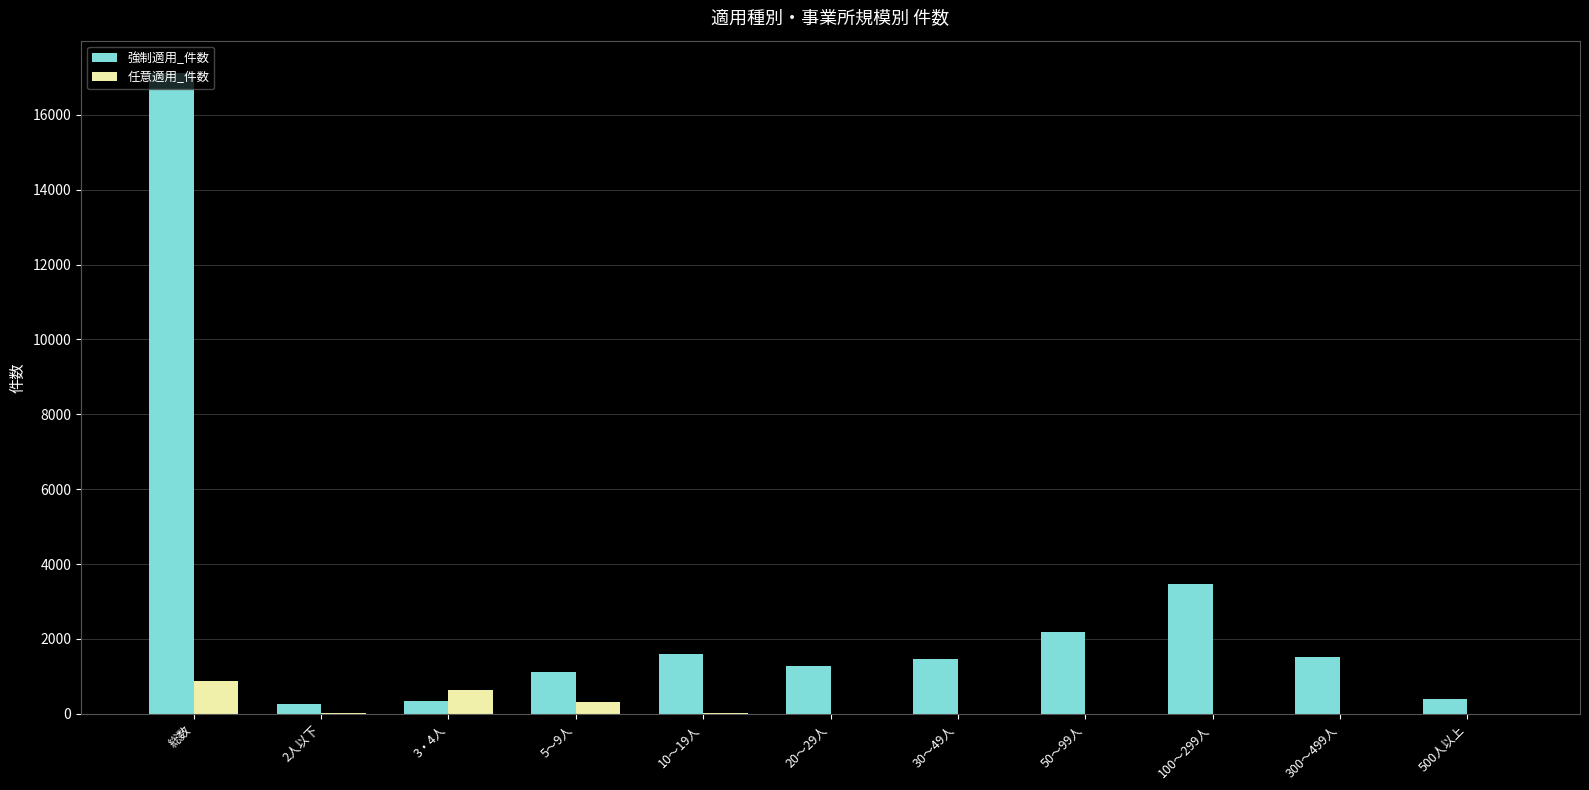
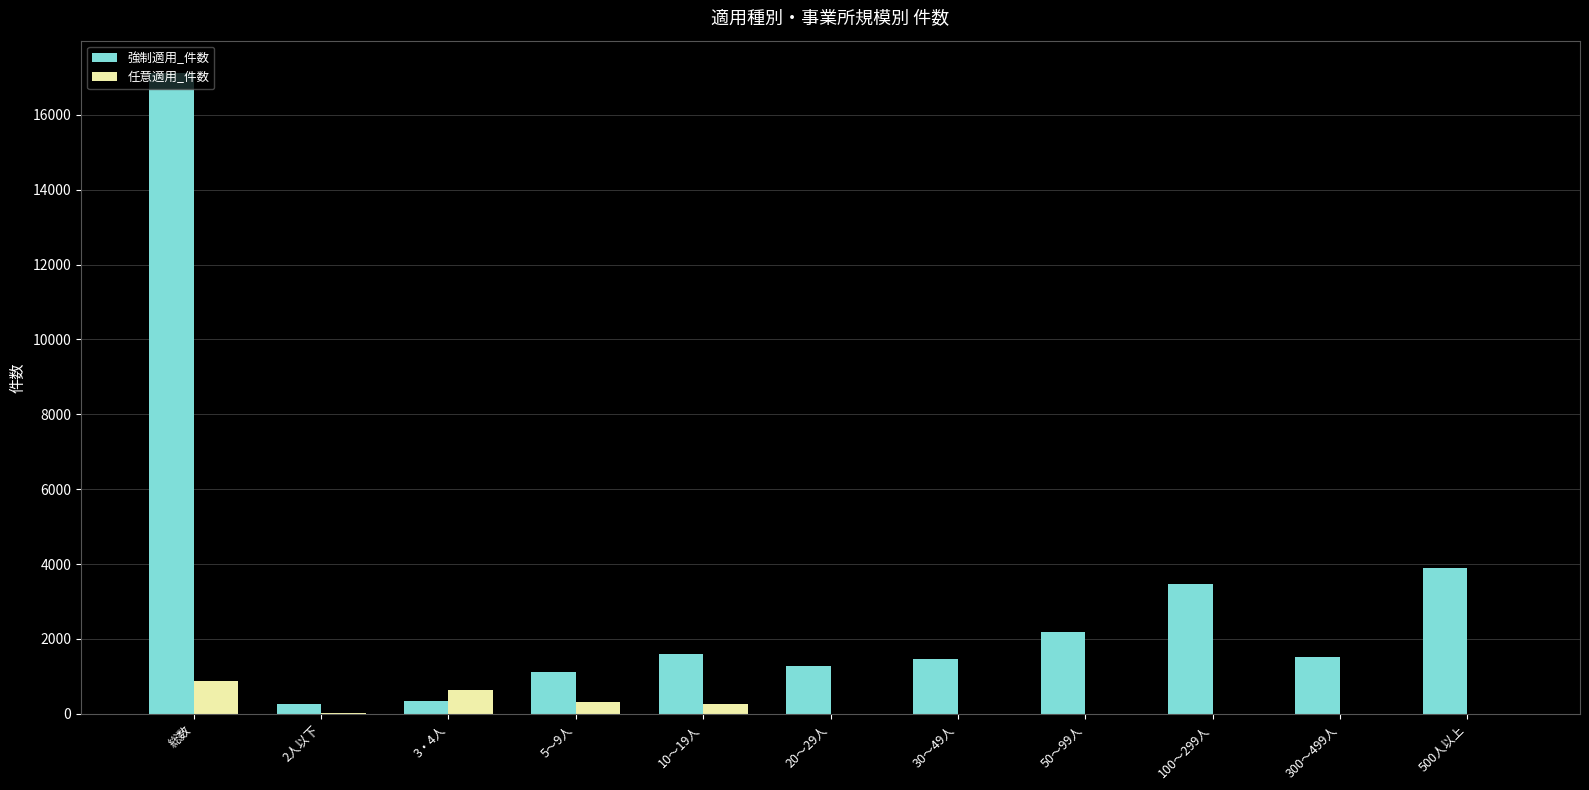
  {
    "強制適用_件数": {
      "2人以下": 300,
      "3・4人": 300,
      "5～9人": 1100,
      "10～19人": 1600,
      "20～29人": 1300,
      "30～49人": 1500,
      "50～99人": 2200,
      "100～299人": 3500,
      "300～499人": 1500,
-     "500人以上": 400
+     "500人以上": 3900
    },
    "任意適用_件数": {
      "総数": 900,
      "3・4人": 600,
      "5～9人": 300,
-     "10～19人": 0,
+     "10～19人": 300,
      "50～99人": 0,
      "500人以上": 0
    }
  }
